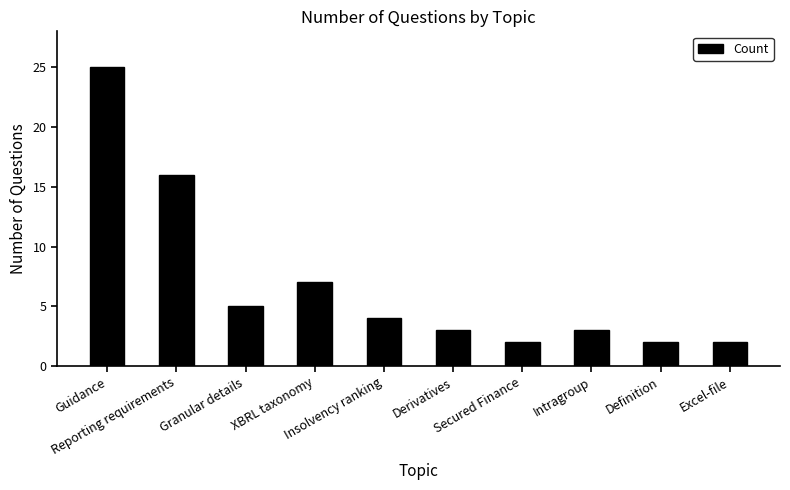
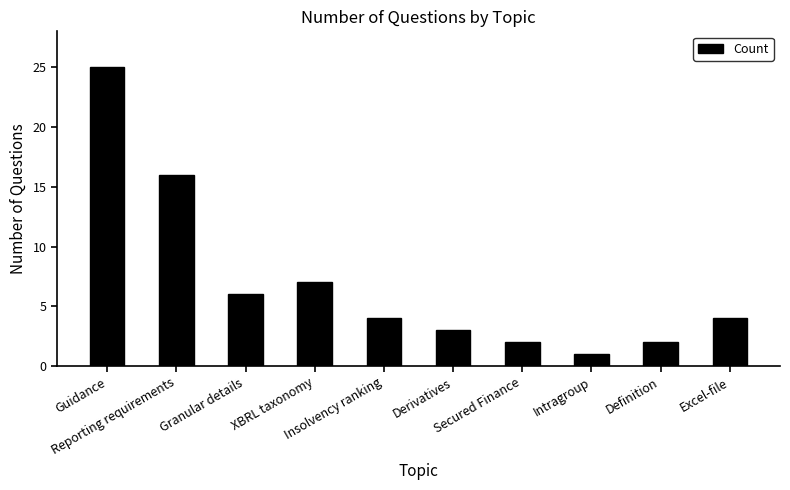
  {
    "Guidance": 25,
    "Reporting requirements": 16,
-   "Granular details": 5,
+   "Granular details": 6,
    "XBRL taxonomy": 7,
    "Insolvency ranking": 4,
    "Derivatives": 3,
    "Secured Finance": 2,
-   "Intragroup": 3,
+   "Intragroup": 1,
    "Definition": 2,
-   "Excel-file": 2
+   "Excel-file": 4
  }
